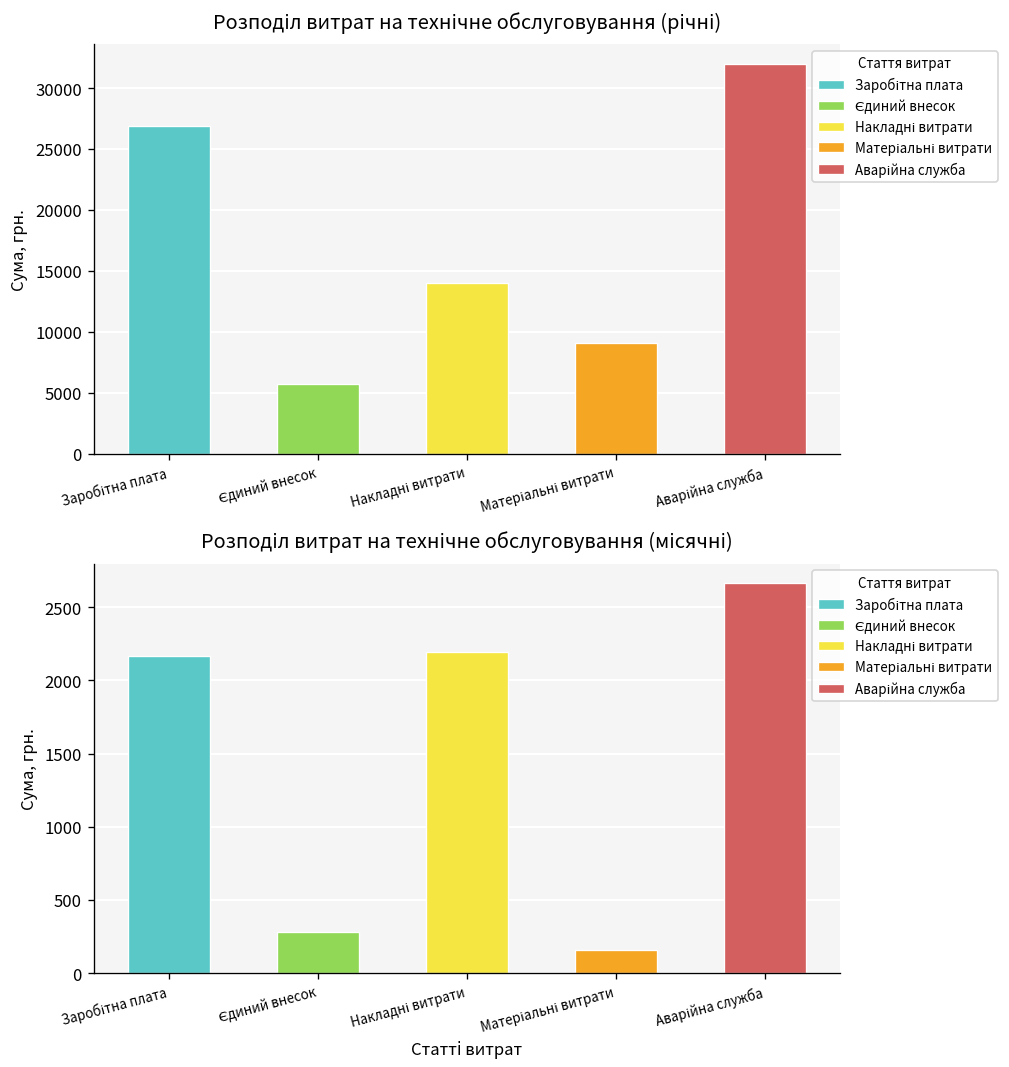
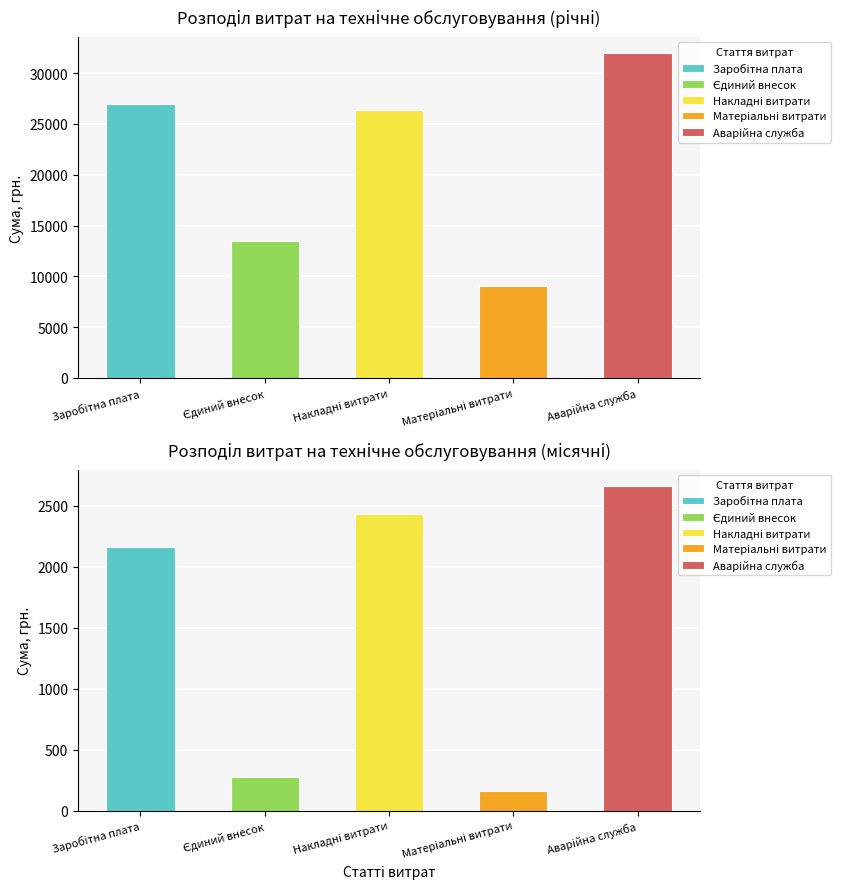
  {
    "Розподіл витрат на технічне обслуговування (річні)": {
      "Заробітна плата": 26900,
-     "Єдиний внесок": 5700,
-     "Накладні витрати": 14000,
+     "Єдиний внесок": 13500,
+     "Накладні витрати": 26300,
      "Матеріальні витрати": 9100,
      "Аварійна служба": 32000
    },
    "Розподіл витрат на технічне обслуговування (місячні)": {
      "Заробітна плата": 2160,
      "Єдиний внесок": 280,
-     "Накладні витрати": 2190,
+     "Накладні витрати": 2440,
      "Матеріальні витрати": 160,
      "Аварійна служба": 2660
    }
  }
